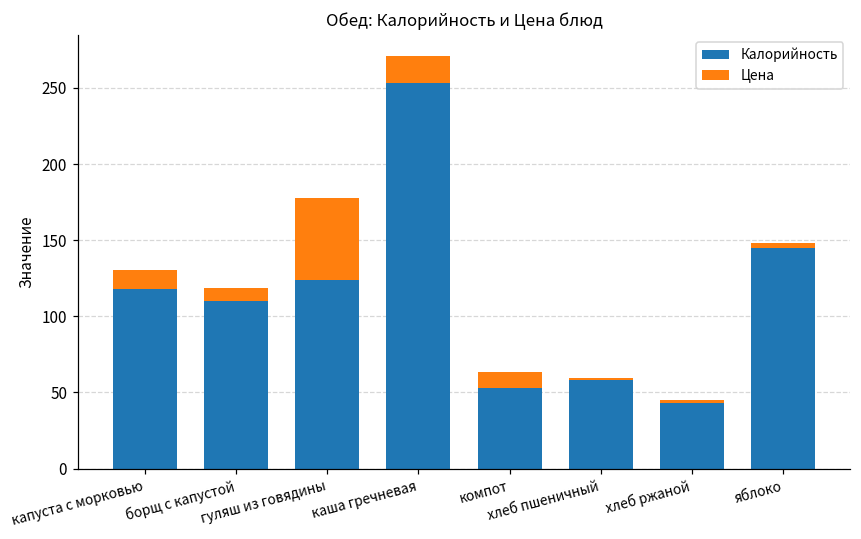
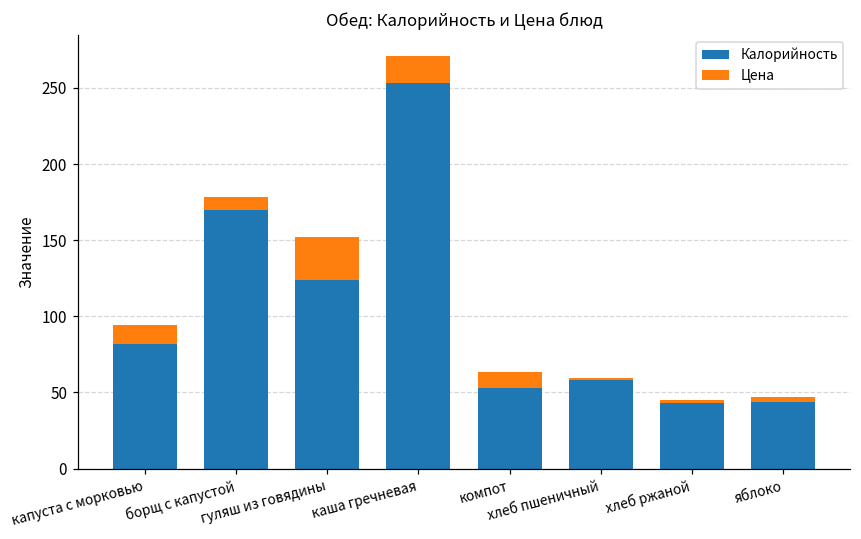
  {
    "Калорийность": {
-     "капуста с морковью": 118,
-     "борщ с капустой": 110,
+     "капуста с морковью": 82,
+     "борщ с капустой": 170,
      "гуляш из говядины": 124,
      "каша гречневая": 253,
      "компот": 53,
      "хлеб пшеничный": 58,
      "хлеб ржаной": 43,
-     "яблоко": 145
+     "яблоко": 44
    },
    "Цена": {
      "капуста с морковью": 12,
      "борщ с капустой": 8,
-     "гуляш из говядины": 54,
+     "гуляш из говядины": 28,
      "каша гречневая": 18,
      "компот": 10,
      "хлеб ржаной": 2,
      "яблоко": 3
    }
  }
